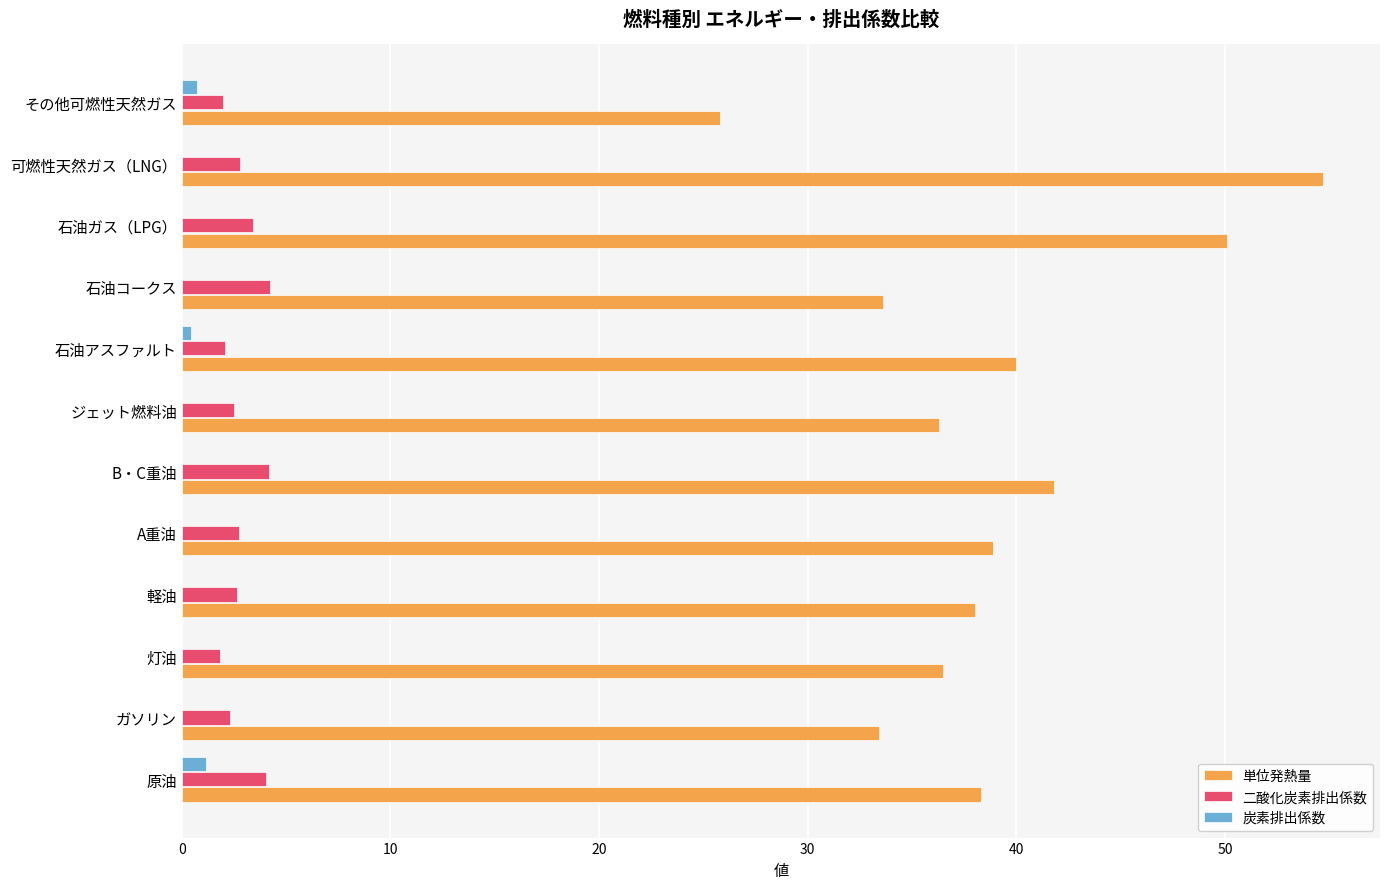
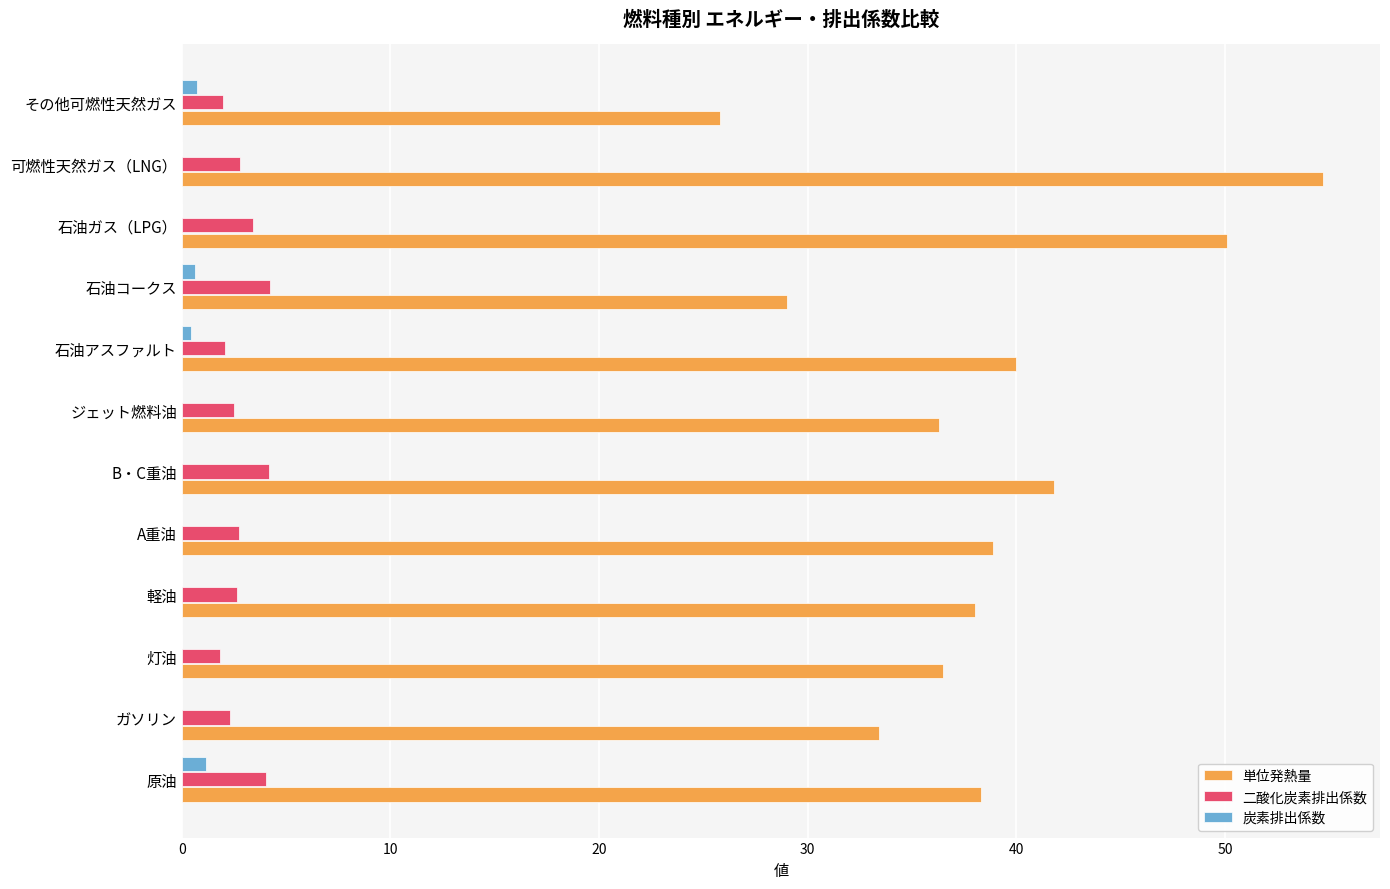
  {
    "単位発熱量": {
      "その他可燃性天然ガス": 25.8,
      "可燃性天然ガス（LNG）": 54.7,
      "石油ガス（LPG）": 50.1,
-     "石油コークス": 33.6,
+     "石油コークス": 29.0,
      "石油アスファルト": 40.0,
      "ジェット燃料油": 36.3,
      "B・C重油": 41.8,
      "A重油": 38.9,
      "軽油": 38.0,
      "灯油": 36.5,
      "ガソリン": 33.4,
      "原油": 38.3
    },
    "二酸化炭素排出係数": {
      "その他可燃性天然ガス": 2.0,
      "可燃性天然ガス（LNG）": 2.8,
      "石油ガス（LPG）": 3.4,
      "石油コークス": 4.2,
      "石油アスファルト": 2.1,
      "ジェット燃料油": 2.5,
      "B・C重油": 4.2,
      "A重油": 2.8,
      "軽油": 2.6,
      "灯油": 1.8,
      "ガソリン": 2.3,
      "原油": 4.0
    },
    "炭素排出係数": {
      "その他可燃性天然ガス": 0.7,
-     "石油コークス": 0.0,
+     "石油コークス": 0.6,
      "石油アスファルト": 0.4,
      "原油": 1.2
    }
  }
